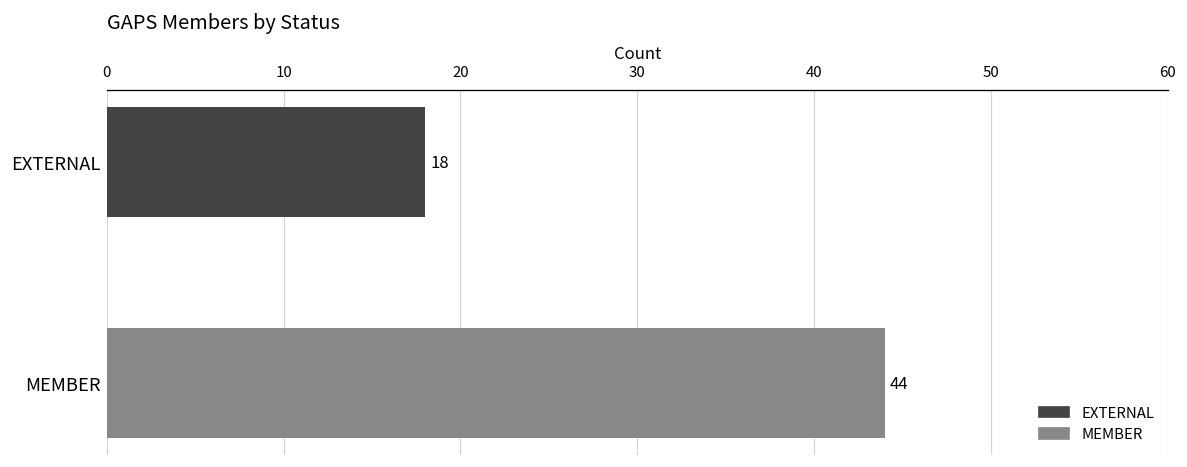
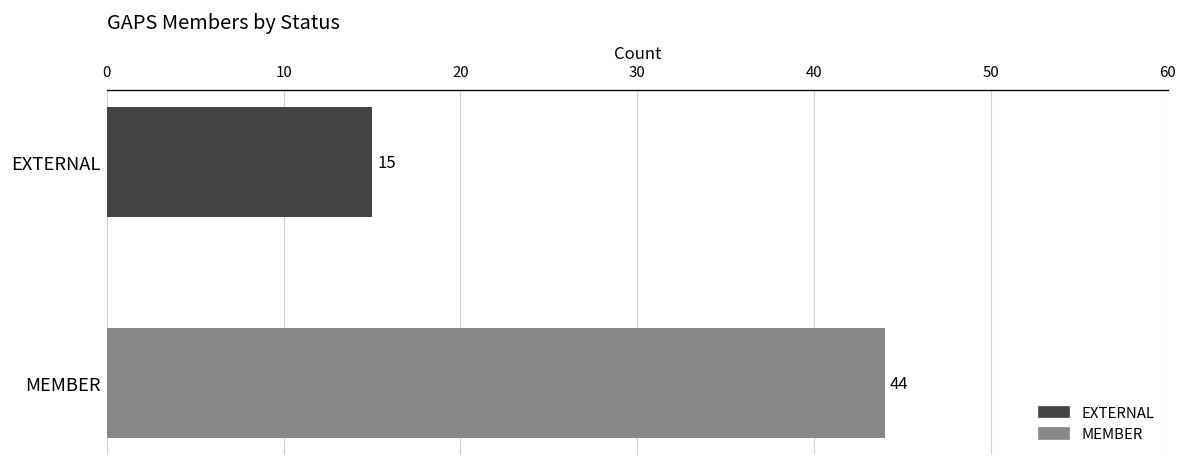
  {
-   "EXTERNAL": 18,
+   "EXTERNAL": 15,
    "MEMBER": 44
  }
